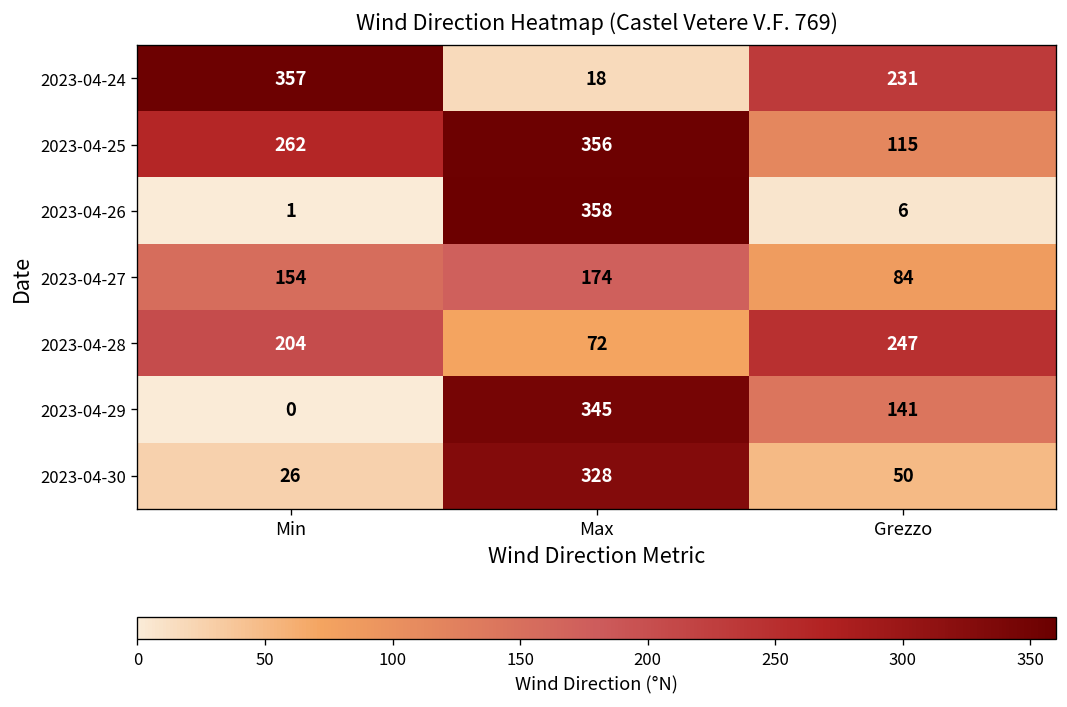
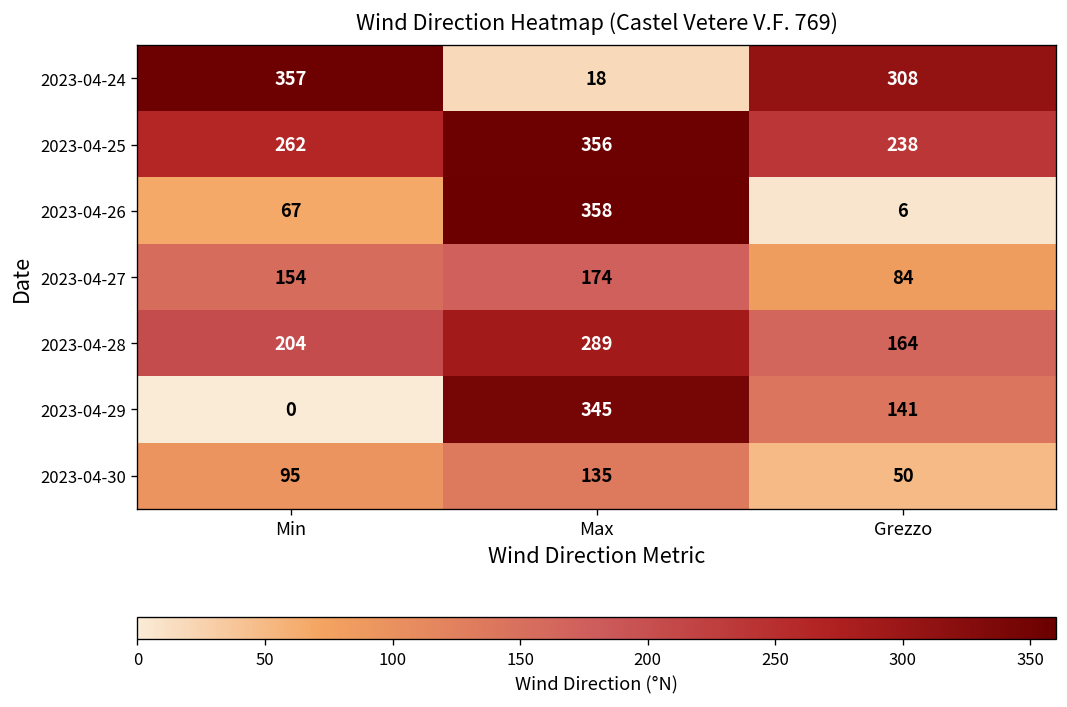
  {
    "2023-04-24": {
      "Min": 357,
      "Max": 18,
-     "Grezzo": 231
+     "Grezzo": 308
    },
    "2023-04-25": {
      "Min": 262,
      "Max": 356,
-     "Grezzo": 115
+     "Grezzo": 238
    },
    "2023-04-26": {
-     "Min": 1,
+     "Min": 67,
      "Max": 358,
      "Grezzo": 6
    },
    "2023-04-27": {
      "Min": 154,
      "Max": 174,
      "Grezzo": 84
    },
    "2023-04-28": {
      "Min": 204,
-     "Max": 72,
-     "Grezzo": 247
+     "Max": 289,
+     "Grezzo": 164
    },
    "2023-04-29": {
      "Min": 0,
      "Max": 345,
      "Grezzo": 141
    },
    "2023-04-30": {
-     "Min": 26,
-     "Max": 328,
+     "Min": 95,
+     "Max": 135,
      "Grezzo": 50
    }
  }
